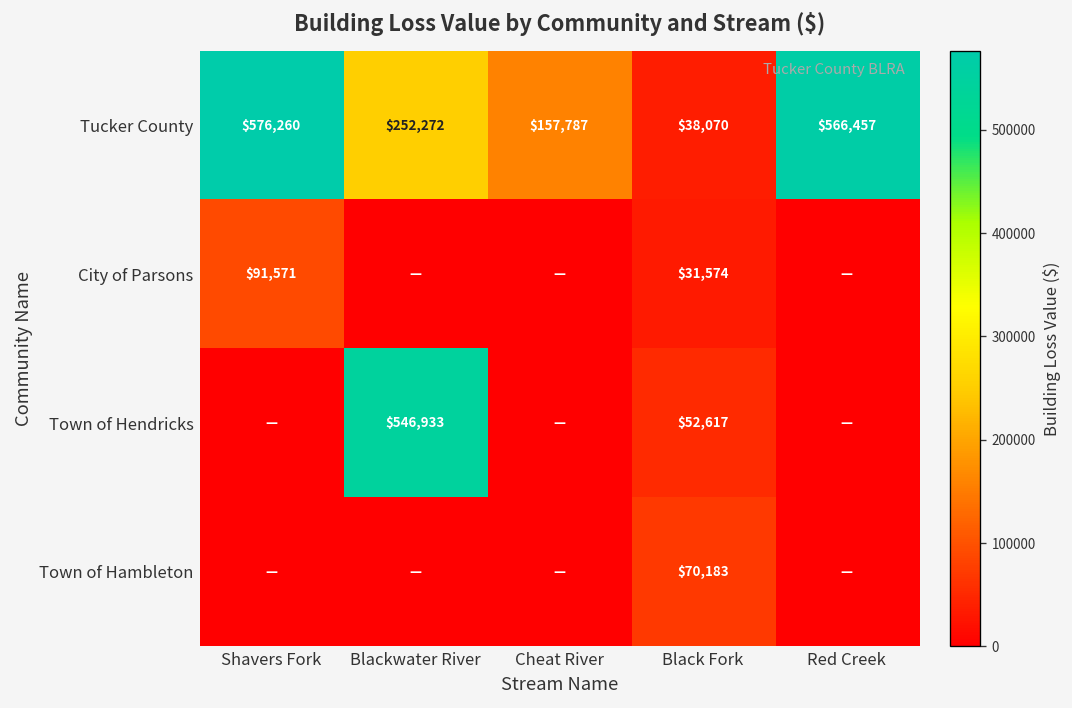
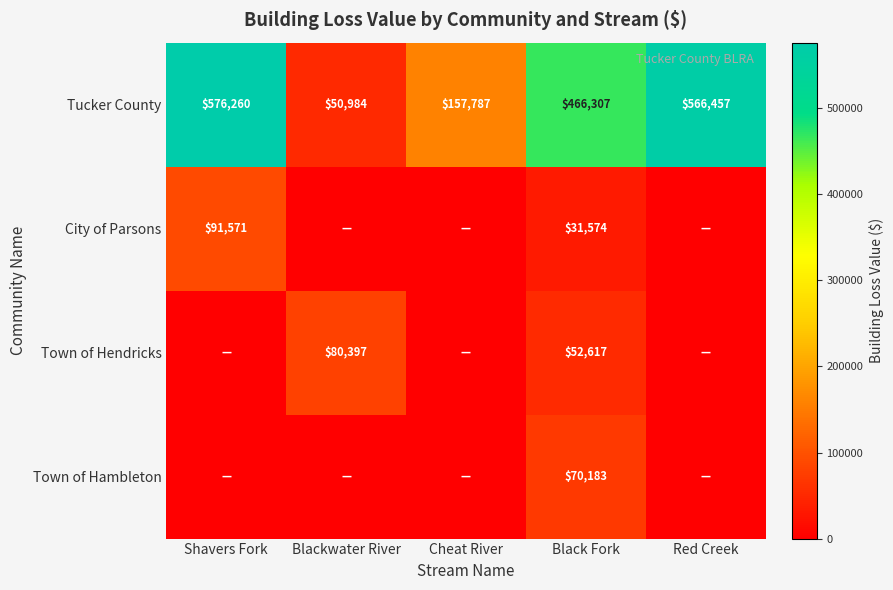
  {
    "Tucker County": {
      "Shavers Fork": "$576,260",
-     "Blackwater River": "$252,272",
+     "Blackwater River": "$50,984",
      "Cheat River": "$157,787",
-     "Black Fork": "$38,070"
+     "Black Fork": "$466,307"
    },
    "City of Parsons": {
      "Shavers Fork": "$91,571",
      "Black Fork": "$31,574"
    },
    "Town of Hendricks": {
-     "Blackwater River": "$546,933",
+     "Blackwater River": "$80,397",
      "Black Fork": "$52,617"
    },
    "Town of Hambleton": {
      "Black Fork": "$70,183"
    }
  }
